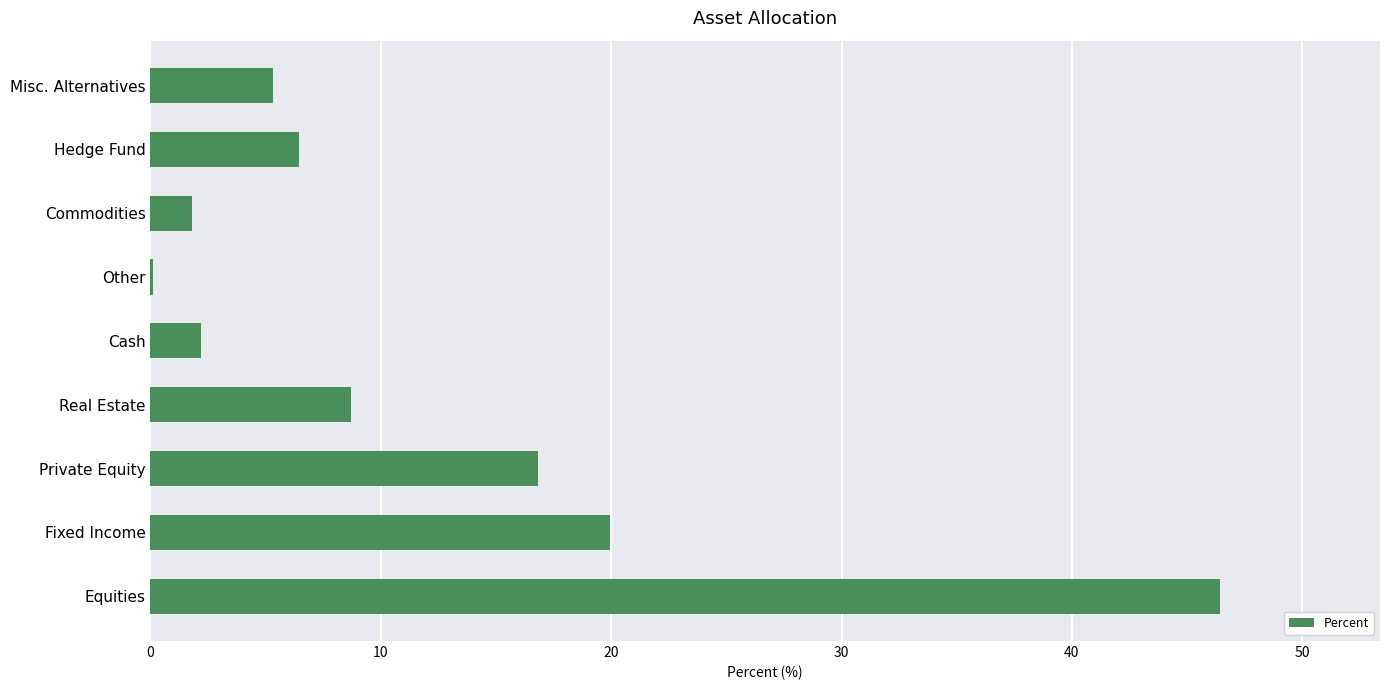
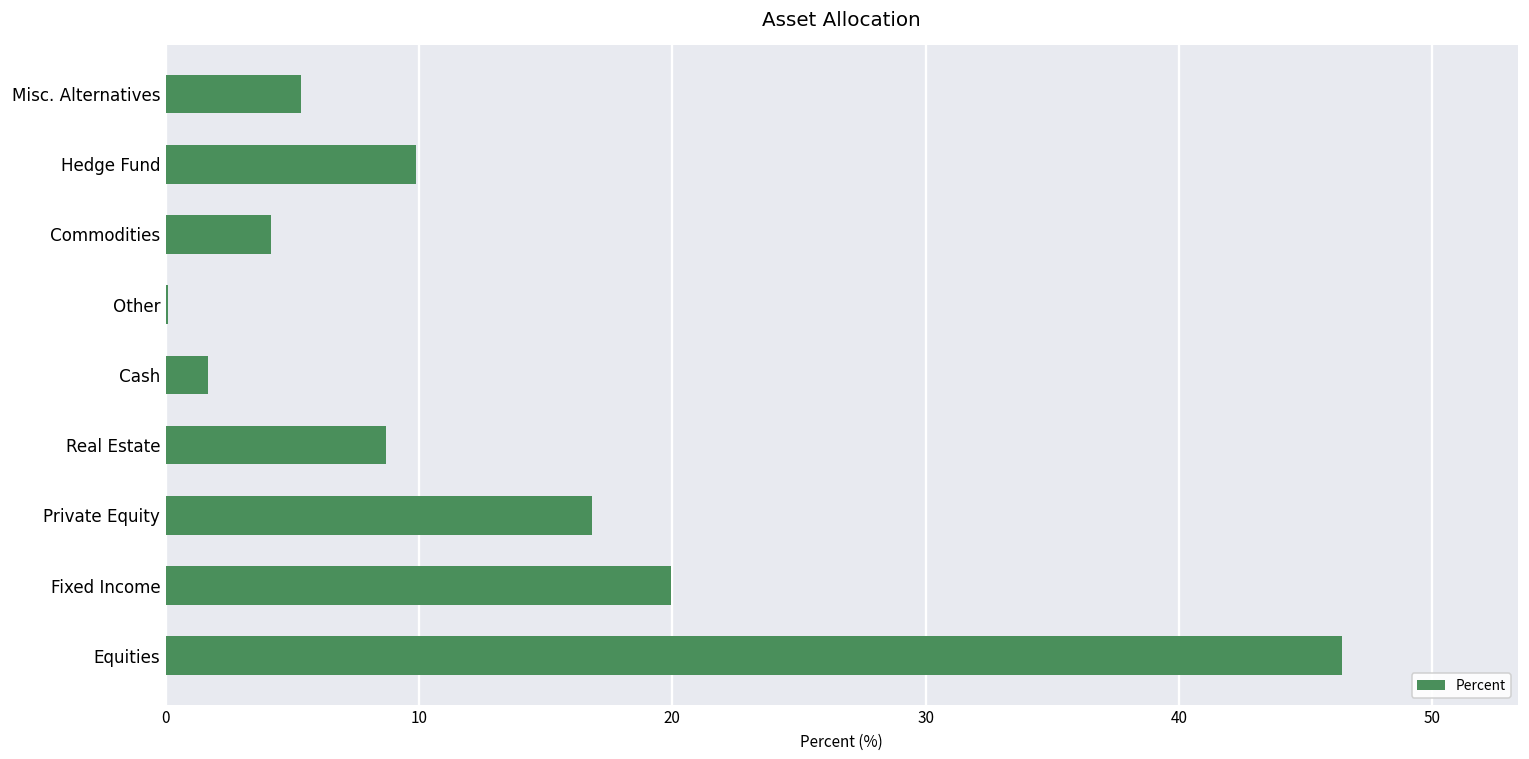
  {
    "Misc. Alternatives": 5.3,
-   "Hedge Fund": 6.4,
-   "Commodities": 1.8,
+   "Hedge Fund": 9.9,
+   "Commodities": 4.2,
    "Other": 0.1,
-   "Cash": 2.2,
+   "Cash": 1.7,
    "Real Estate": 8.7,
    "Private Equity": 16.8,
    "Fixed Income": 19.9,
    "Equities": 46.4
  }
